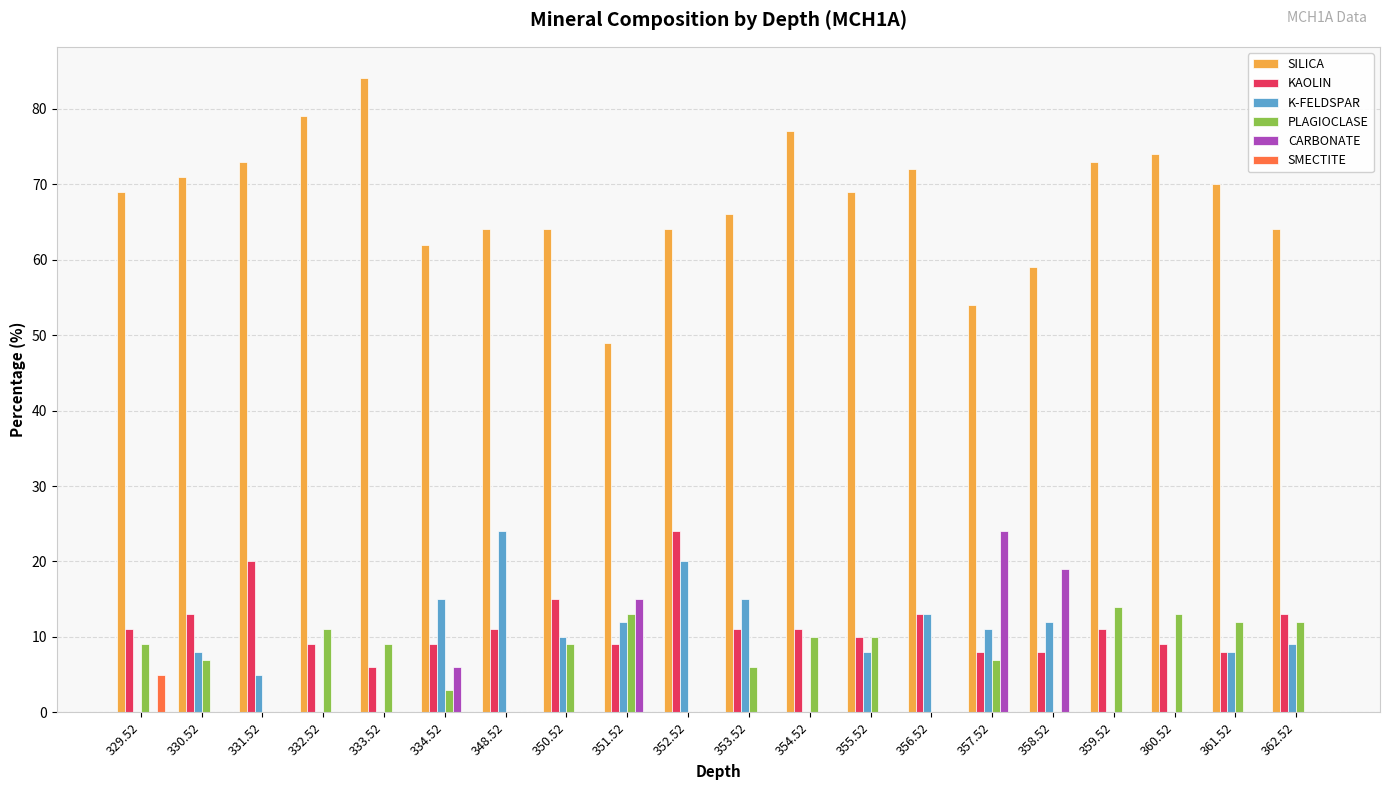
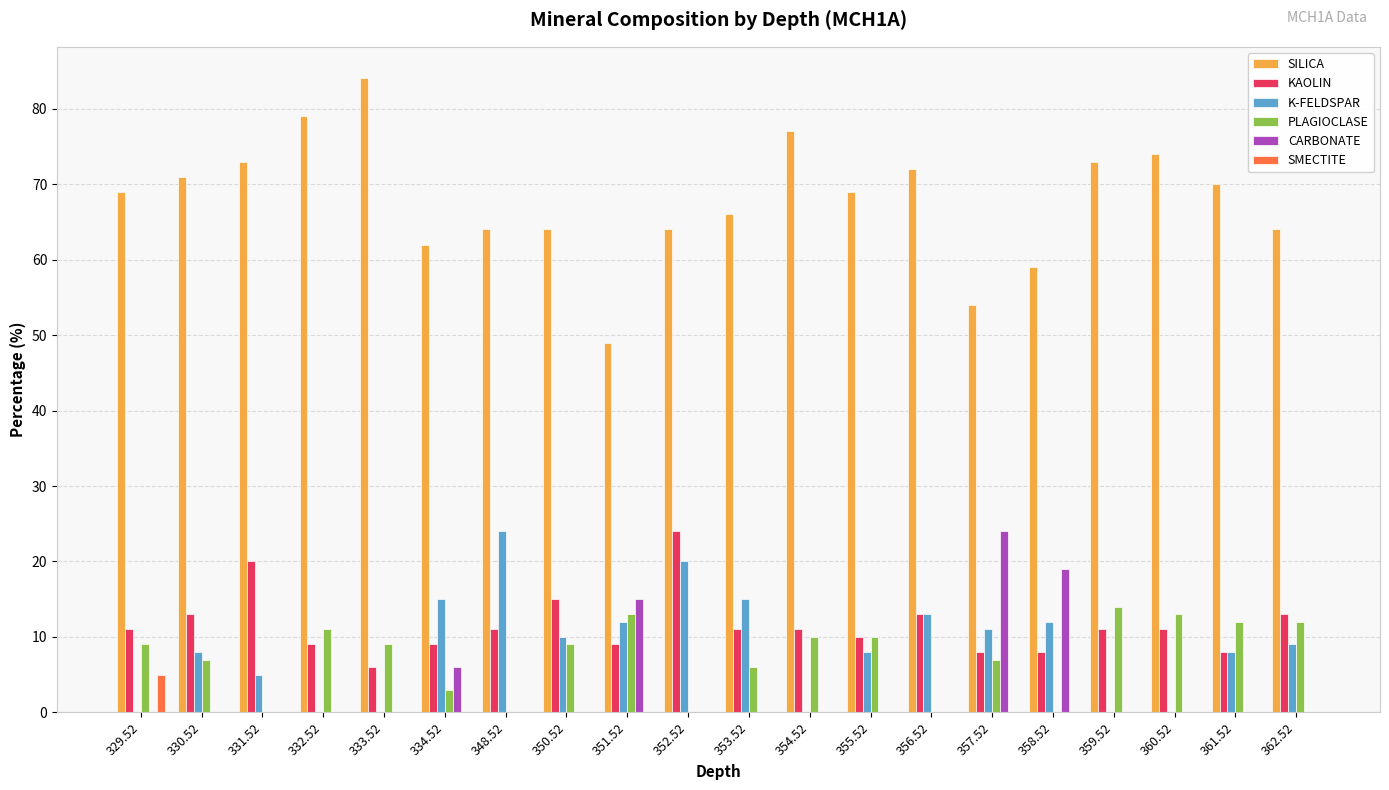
  {
    "KAOLIN": {
      "329.52": 11,
      "330.52": 13,
      "331.52": 20,
      "332.52": 9,
      "333.52": 6,
      "334.52": 9,
      "348.52": 11,
      "350.52": 15,
      "351.52": 9,
      "352.52": 24,
      "353.52": 11,
      "354.52": 11,
      "355.52": 10,
      "356.52": 13,
      "357.52": 8,
      "358.52": 8,
      "359.52": 11,
-     "360.52": 9,
+     "360.52": 11,
      "361.52": 8,
      "362.52": 13
    },
    "K-FELDSPAR": {
      "329.52": 0,
      "330.52": 8,
      "331.52": 5,
      "332.52": 0,
      "333.52": 0,
      "334.52": 15,
      "348.52": 24,
      "350.52": 10,
      "351.52": 12,
      "352.52": 20,
      "353.52": 15,
      "354.52": 0,
      "355.52": 8,
      "356.52": 13,
      "357.52": 11,
      "358.52": 12,
      "359.52": 0,
      "360.52": 0,
      "361.52": 8,
      "362.52": 9
    },
    "PLAGIOCLASE": {
      "329.52": 9,
      "330.52": 7,
      "331.52": 0,
      "332.52": 11,
      "333.52": 9,
      "334.52": 3,
      "348.52": 0,
      "350.52": 9,
      "351.52": 13,
      "352.52": 0,
      "353.52": 6,
      "354.52": 10,
      "355.52": 10,
      "356.52": 0,
      "357.52": 7,
      "358.52": 0,
      "359.52": 14,
      "360.52": 13,
      "361.52": 12,
      "362.52": 12
    },
    "CARBONATE": {
      "329.52": 0,
      "330.52": 0,
      "331.52": 0,
      "332.52": 0,
      "333.52": 0,
      "334.52": 6,
      "348.52": 0,
      "350.52": 0,
      "351.52": 15,
      "352.52": 0,
      "353.52": 0,
      "354.52": 0,
      "355.52": 0,
      "356.52": 0,
      "357.52": 24,
      "358.52": 19,
      "359.52": 0,
      "360.52": 0,
      "361.52": 0,
      "362.52": 0
    }
  }
